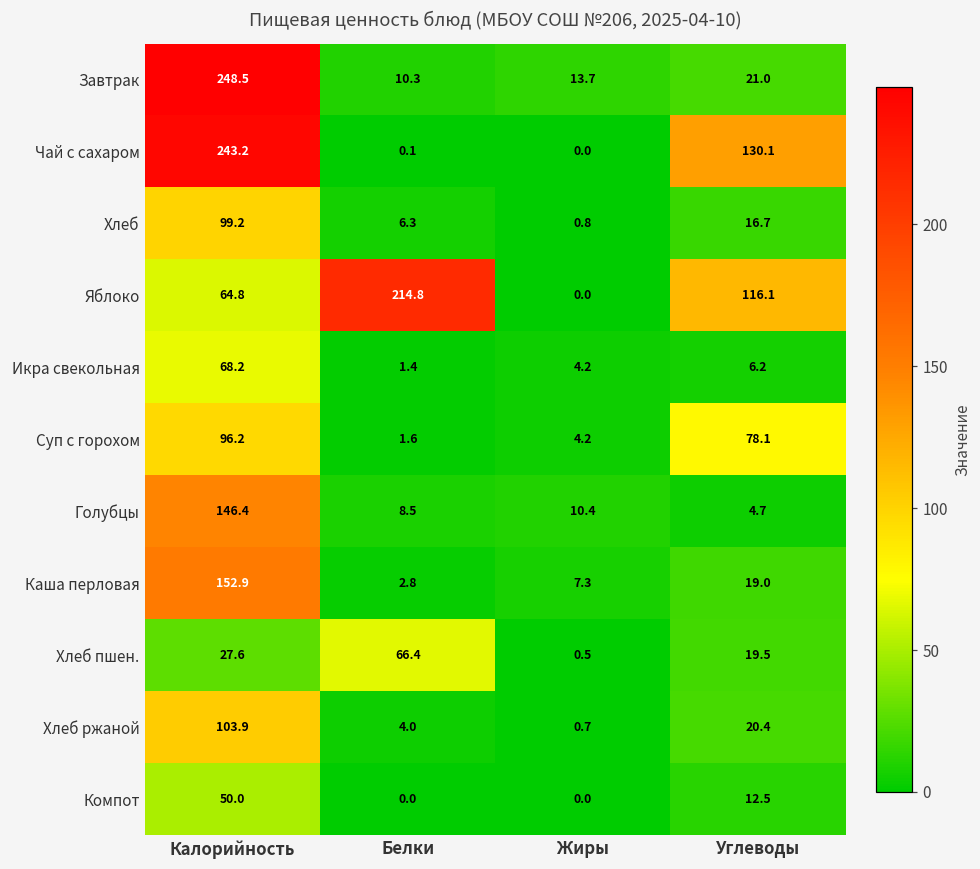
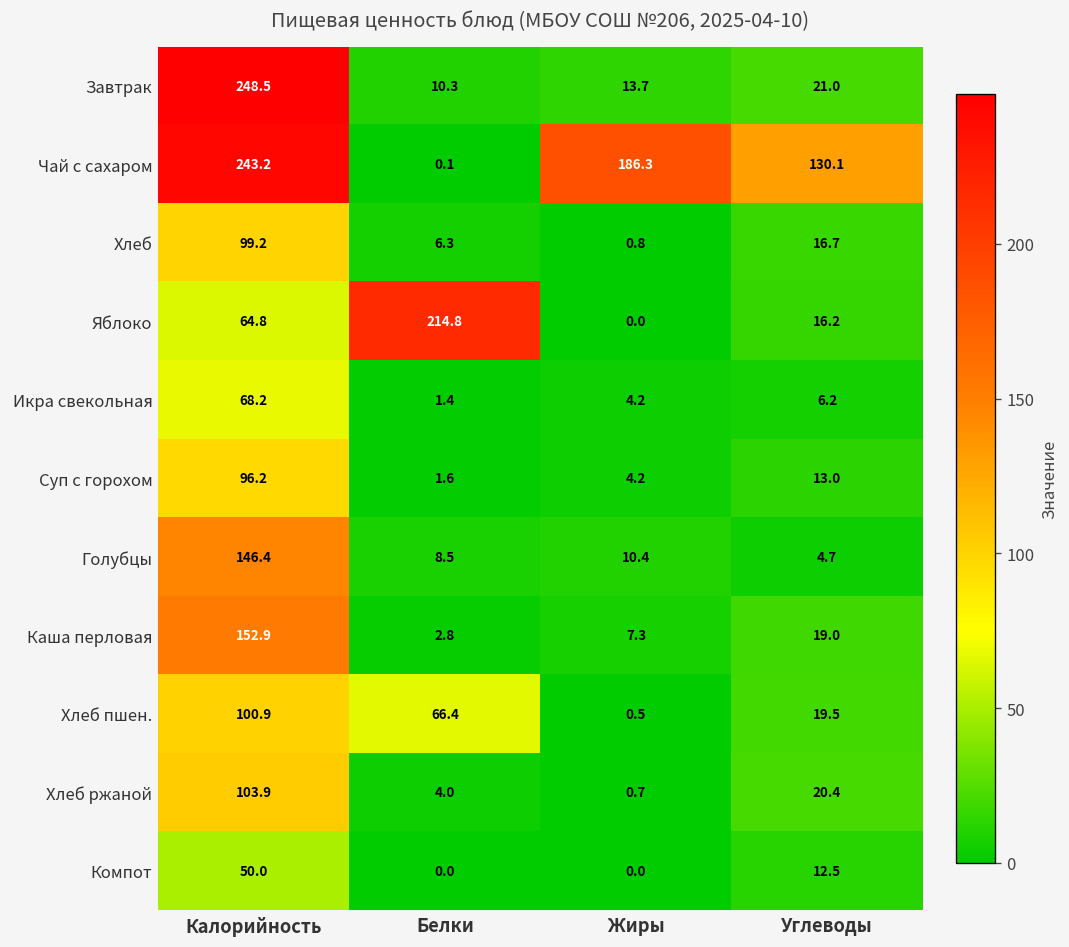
  {
    "Завтрак": {
      "Калорийность": 248.5,
      "Белки": 10.3,
      "Жиры": 13.7,
      "Углеводы": 21.0
    },
    "Чай с сахаром": {
      "Калорийность": 243.2,
      "Белки": 0.1,
-     "Жиры": 0.0,
+     "Жиры": 186.3,
      "Углеводы": 130.1
    },
    "Хлеб": {
      "Калорийность": 99.2,
      "Белки": 6.3,
      "Жиры": 0.8,
      "Углеводы": 16.7
    },
    "Яблоко": {
      "Калорийность": 64.8,
      "Белки": 214.8,
      "Жиры": 0.0,
-     "Углеводы": 116.1
+     "Углеводы": 16.2
    },
    "Икра свекольная": {
      "Калорийность": 68.2,
      "Белки": 1.4,
      "Жиры": 4.2,
      "Углеводы": 6.2
    },
    "Суп с горохом": {
      "Калорийность": 96.2,
      "Белки": 1.6,
      "Жиры": 4.2,
-     "Углеводы": 78.1
+     "Углеводы": 13.0
    },
    "Голубцы": {
      "Калорийность": 146.4,
      "Белки": 8.5,
      "Жиры": 10.4,
      "Углеводы": 4.7
    },
    "Каша перловая": {
      "Калорийность": 152.9,
      "Белки": 2.8,
      "Жиры": 7.3,
      "Углеводы": 19.0
    },
    "Хлеб пшен.": {
-     "Калорийность": 27.6,
+     "Калорийность": 100.9,
      "Белки": 66.4,
      "Жиры": 0.5,
      "Углеводы": 19.5
    },
    "Хлеб ржаной": {
      "Калорийность": 103.9,
      "Белки": 4.0,
      "Жиры": 0.7,
      "Углеводы": 20.4
    },
    "Компот": {
      "Калорийность": 50.0,
      "Белки": 0.0,
      "Жиры": 0.0,
      "Углеводы": 12.5
    }
  }
